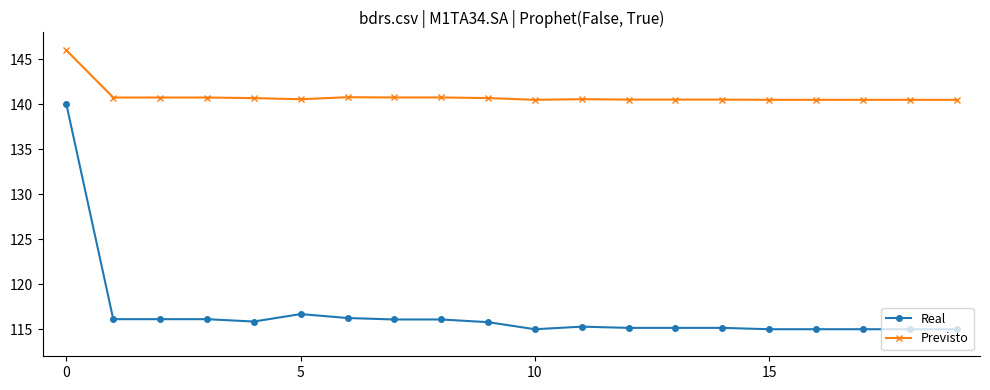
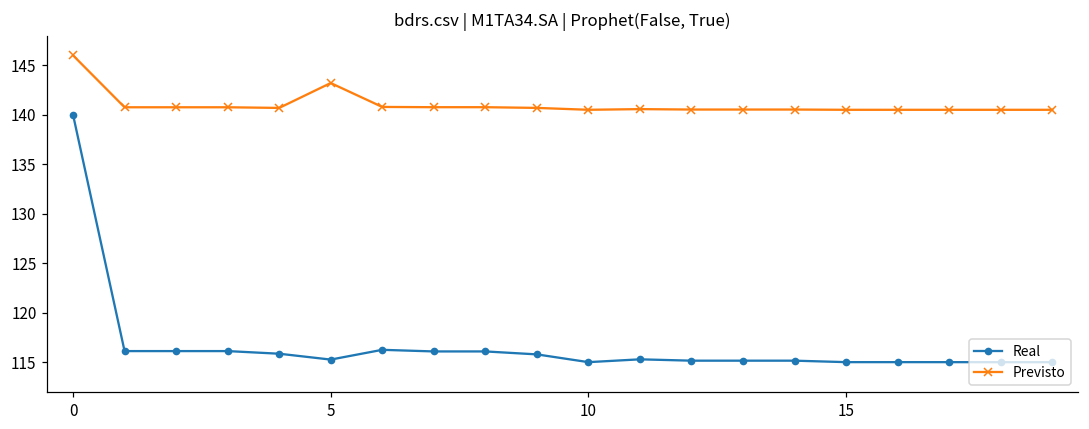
  {
    "Real": {
      "0": 140,
-     "5": 117,
+     "5": 115,
      "10": 115,
      "15": 115
    },
    "Previsto": {
      "0": 146,
-     "5": 141,
+     "5": 143,
      "10": 141,
      "15": 141
    }
  }
